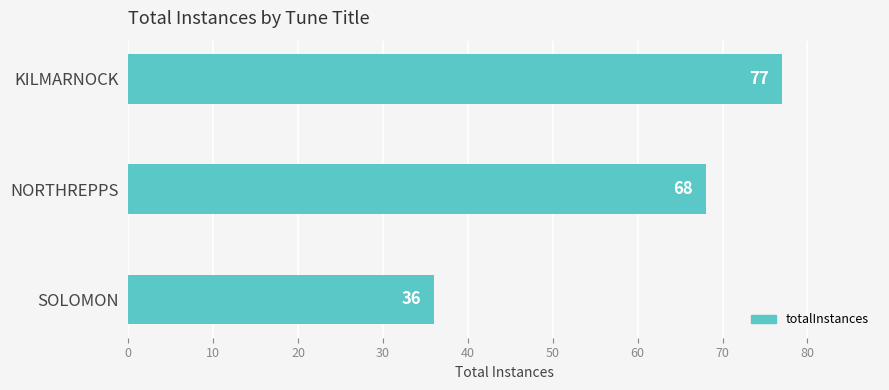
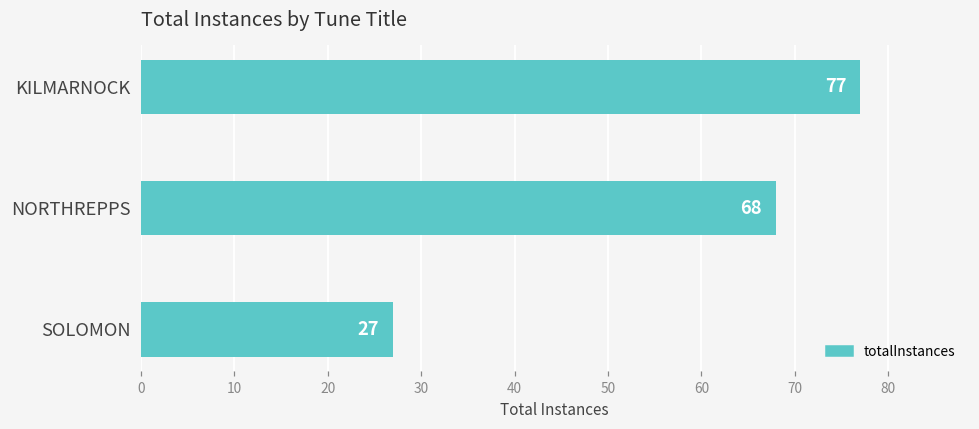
  {
    "KILMARNOCK": 77,
    "NORTHREPPS": 68,
-   "SOLOMON": 36
+   "SOLOMON": 27
  }
